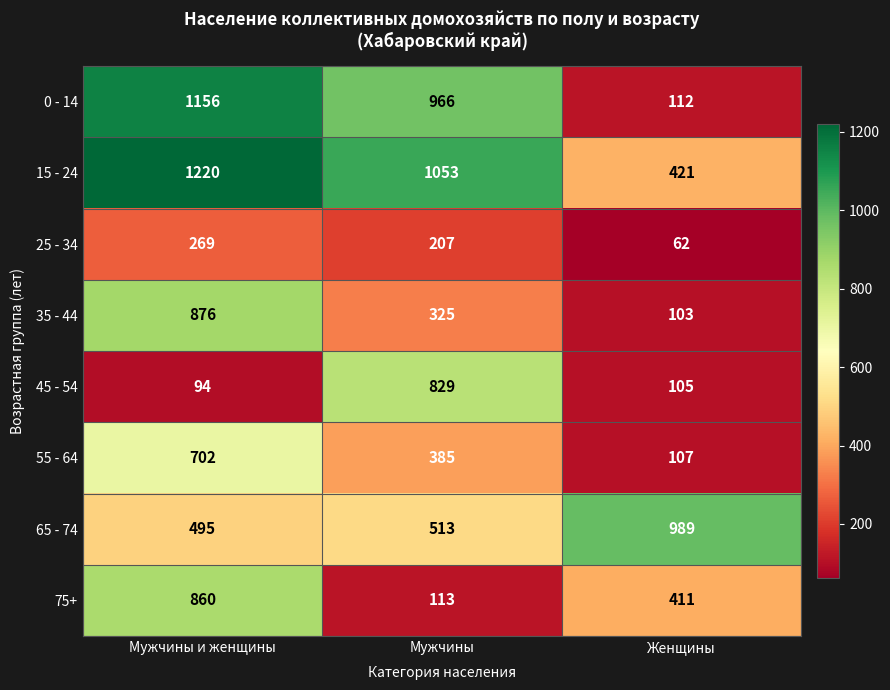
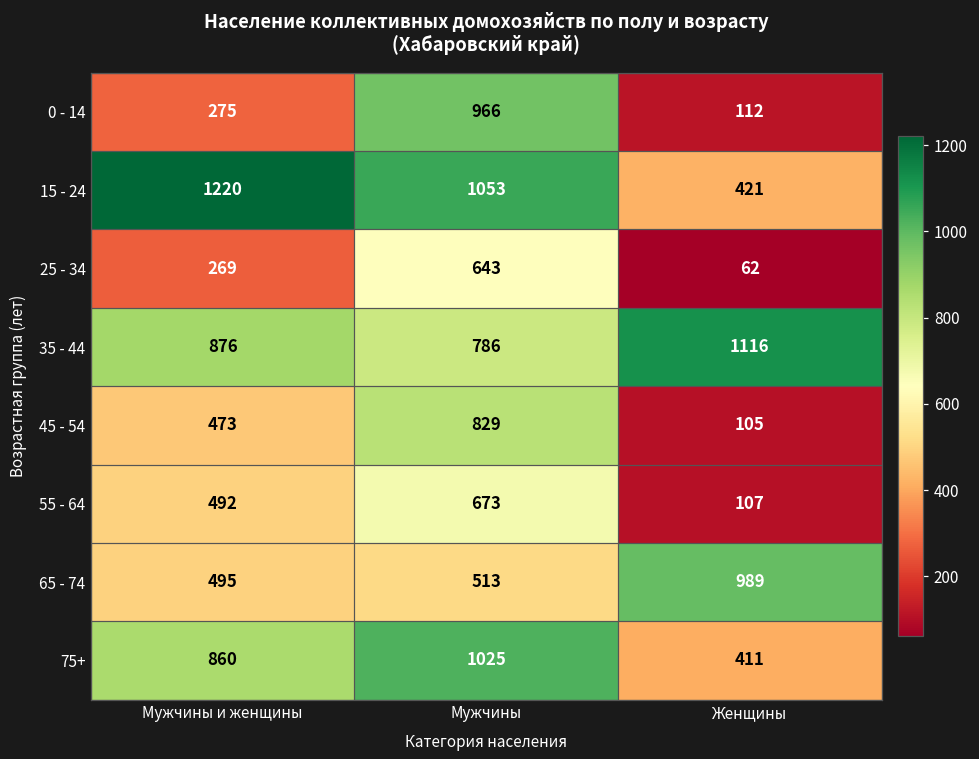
  {
    "0 - 14": {
-     "Мужчины и женщины": 1156,
+     "Мужчины и женщины": 275,
      "Мужчины": 966,
      "Женщины": 112
    },
    "15 - 24": {
      "Мужчины и женщины": 1220,
      "Мужчины": 1053,
      "Женщины": 421
    },
    "25 - 34": {
      "Мужчины и женщины": 269,
-     "Мужчины": 207,
+     "Мужчины": 643,
      "Женщины": 62
    },
    "35 - 44": {
      "Мужчины и женщины": 876,
-     "Мужчины": 325,
-     "Женщины": 103
+     "Мужчины": 786,
+     "Женщины": 1116
    },
    "45 - 54": {
-     "Мужчины и женщины": 94,
+     "Мужчины и женщины": 473,
      "Мужчины": 829,
      "Женщины": 105
    },
    "55 - 64": {
-     "Мужчины и женщины": 702,
-     "Мужчины": 385,
+     "Мужчины и женщины": 492,
+     "Мужчины": 673,
      "Женщины": 107
    },
    "65 - 74": {
      "Мужчины и женщины": 495,
      "Мужчины": 513,
      "Женщины": 989
    },
    "75+": {
      "Мужчины и женщины": 860,
-     "Мужчины": 113,
+     "Мужчины": 1025,
      "Женщины": 411
    }
  }
